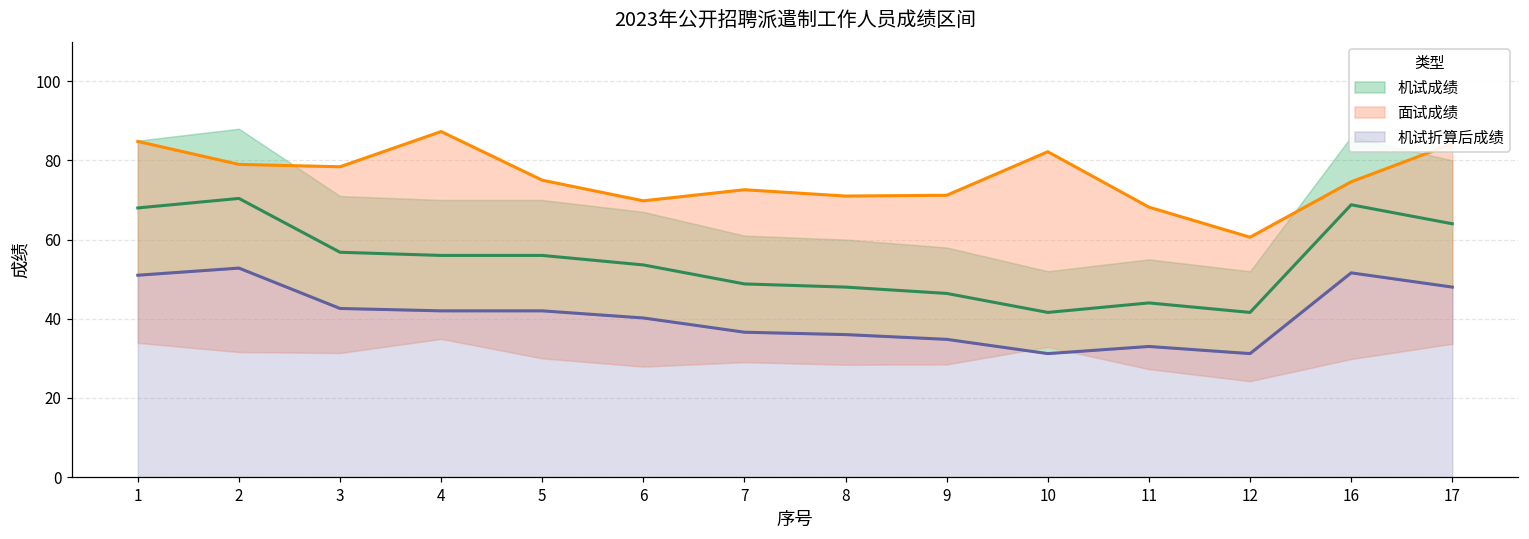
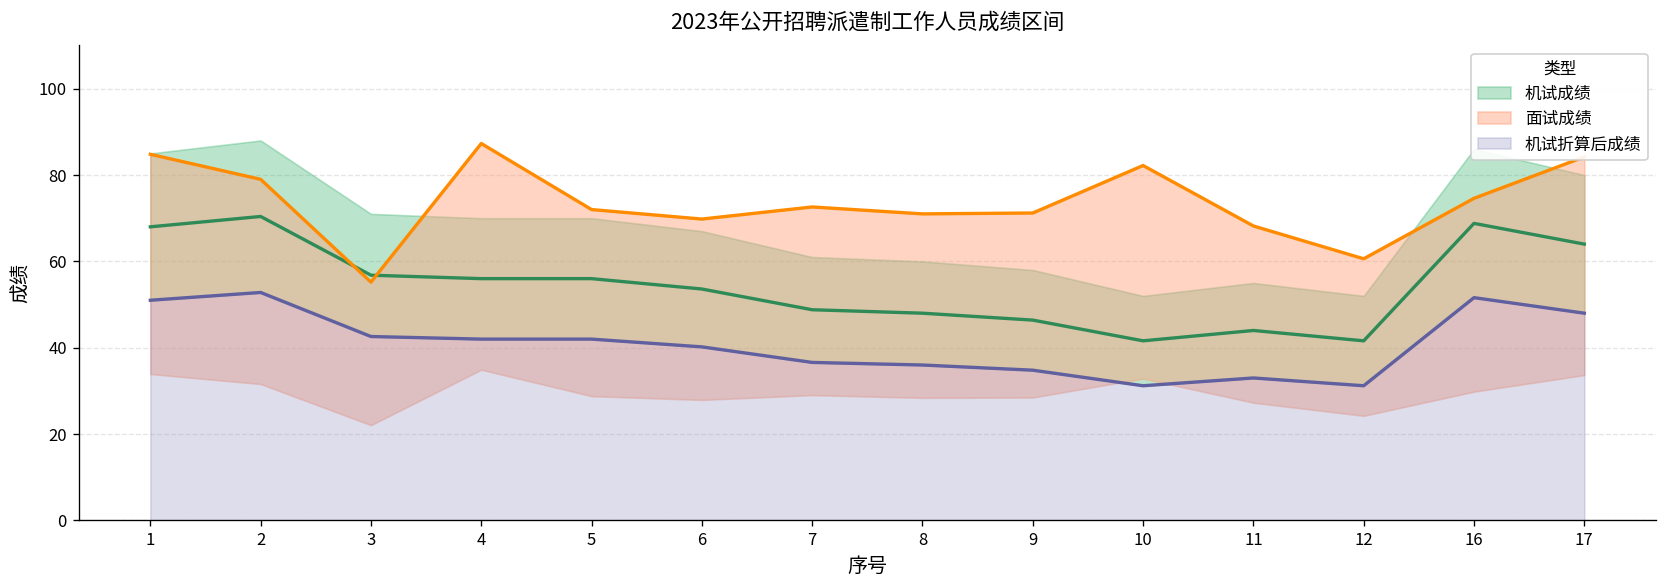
  {
    "面试成绩": {
      "2": 79,
-     "3": 78,
+     "3": 55,
      "4": 87,
-     "5": 75,
+     "5": 72,
      "6": 70,
      "7": 73,
      "8": 71,
      "9": 71,
      "10": 82,
      "11": 68,
      "12": 61,
      "16": 75
    },
    "机试折算后成绩": {
      "1": 51,
      "2": 53,
      "3": 43,
      "4": 42,
      "5": 42,
      "6": 40,
      "7": 37,
      "8": 36,
      "9": 35,
      "10": 31,
      "11": 33,
      "12": 31,
      "16": 52,
      "17": 48
    }
  }
